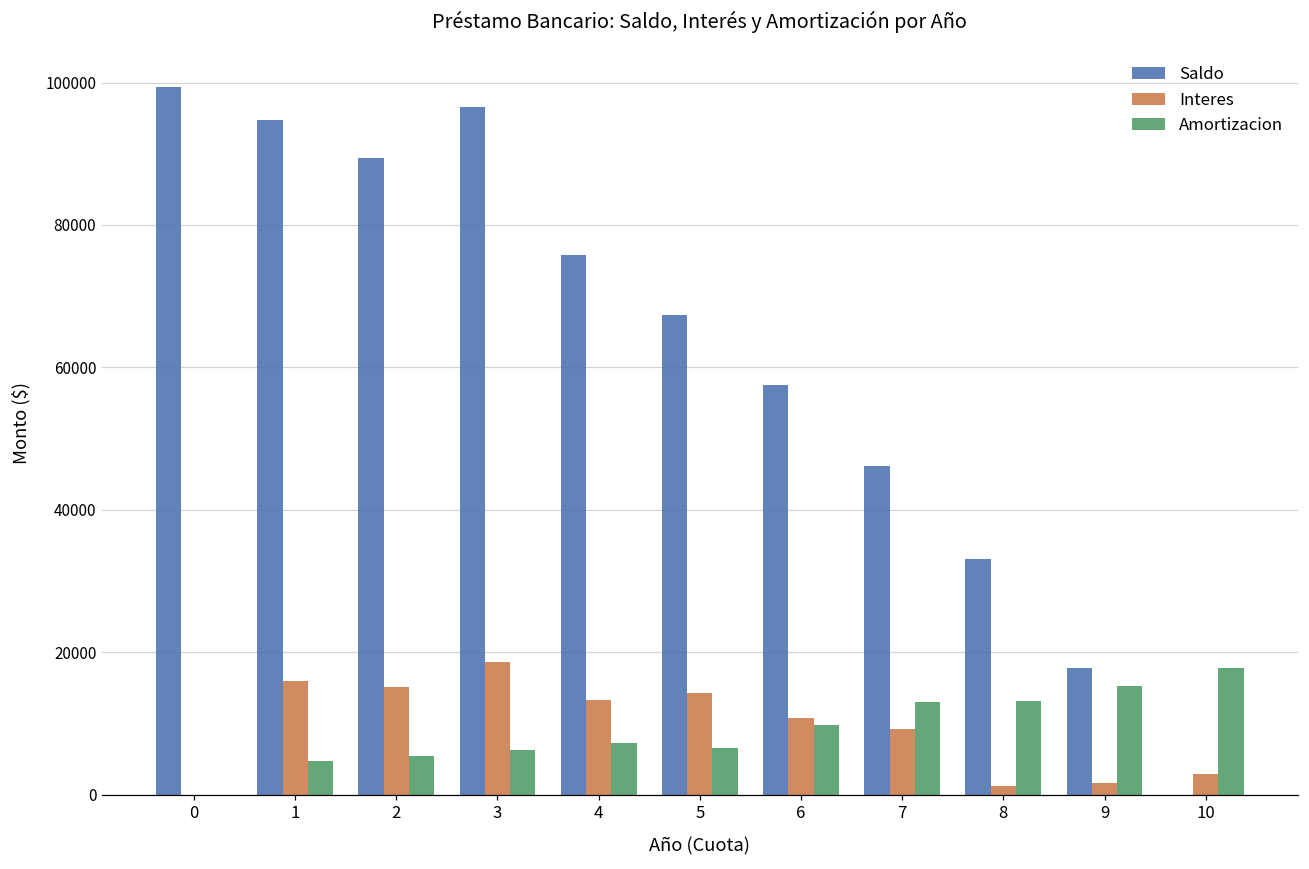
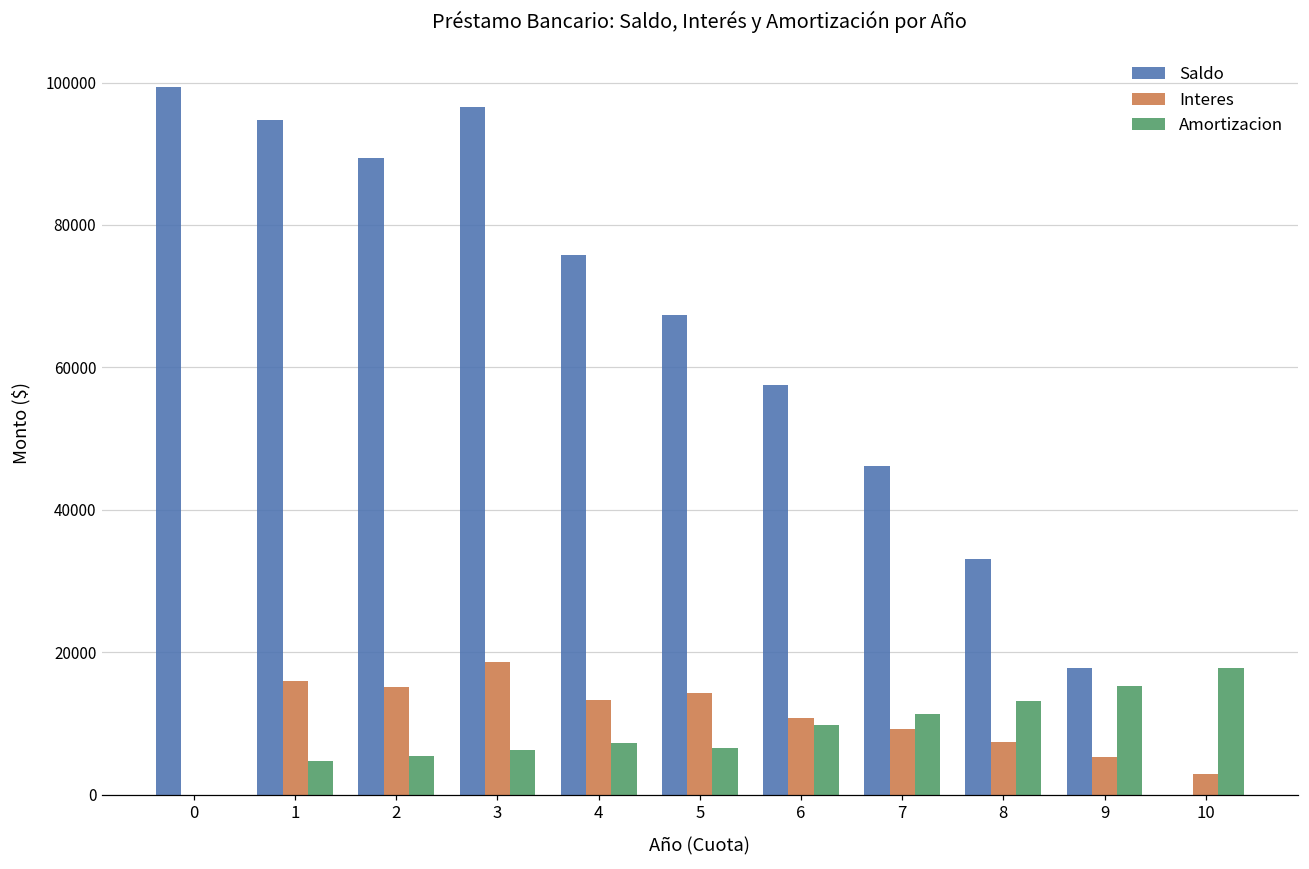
  {
    "Saldo": {
      "0": 99000,
      "1": 95000,
      "2": 89000,
      "3": 97000,
      "4": 76000,
      "5": 67000,
      "6": 58000,
      "7": 46000,
      "8": 33000,
      "9": 18000,
      "10": 0
    },
    "Interes": {
      "0": 0,
      "1": 16000,
      "2": 15000,
      "3": 19000,
      "4": 13000,
      "5": 14000,
      "6": 11000,
      "7": 9000,
-     "8": 1000,
-     "9": 2000,
+     "8": 7000,
+     "9": 5000,
      "10": 3000
    },
    "Amortizacion": {
      "0": 0,
      "1": 5000,
      "2": 5000,
      "3": 6000,
      "4": 7000,
      "5": 7000,
      "6": 10000,
-     "7": 13000,
+     "7": 11000,
      "8": 13000,
      "9": 15000,
      "10": 18000
    }
  }
